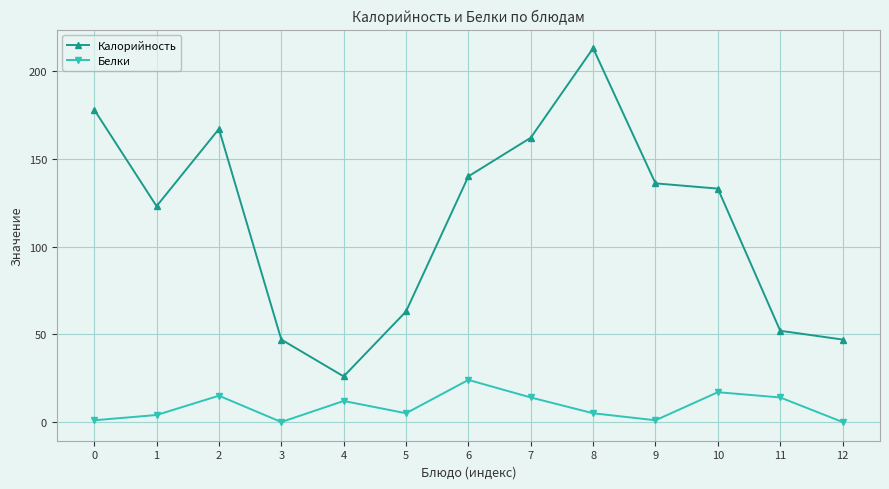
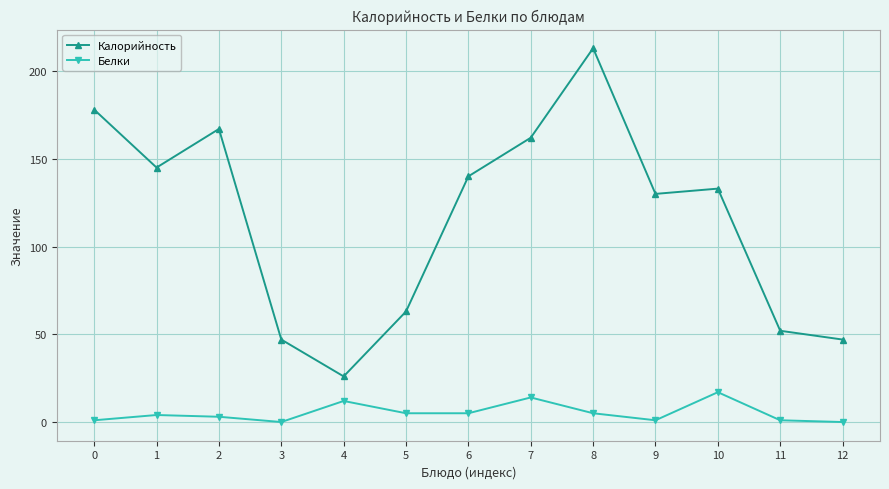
  {
    "Калорийность": {
      "0": 178,
-     "1": 123,
+     "1": 145,
      "2": 167,
      "3": 47,
      "4": 26,
      "5": 63,
      "6": 140,
      "7": 162,
      "8": 213,
-     "9": 136,
+     "9": 130,
      "10": 133,
      "11": 52,
      "12": 47
    },
    "Белки": {
      "0": 1,
      "1": 4,
-     "2": 15,
+     "2": 3,
      "3": 0,
      "4": 12,
      "5": 5,
-     "6": 24,
+     "6": 5,
      "7": 14,
      "8": 5,
      "9": 1,
      "10": 17,
-     "11": 14,
+     "11": 1,
      "12": 0
    }
  }
